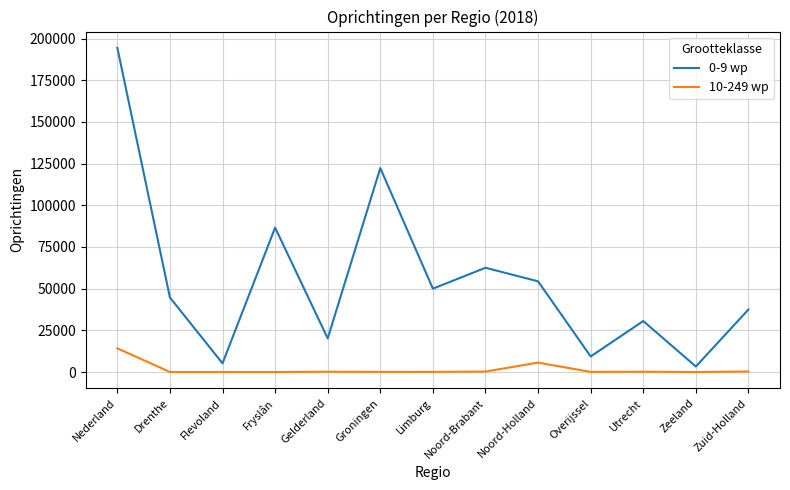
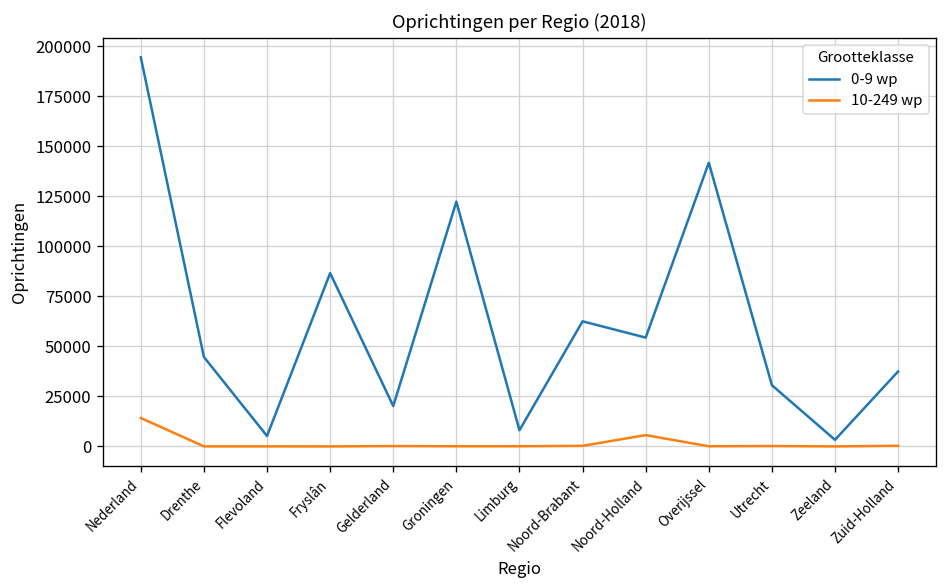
  {
    "0-9 wp": {
      "Nederland": 194000,
      "Drenthe": 45000,
      "Flevoland": 5000,
      "Fryslân": 87000,
      "Gelderland": 20000,
      "Groningen": 122000,
-     "Limburg": 50000,
+     "Limburg": 8000,
      "Noord-Brabant": 63000,
      "Noord-Holland": 54000,
-     "Overijssel": 9000,
+     "Overijssel": 142000,
      "Utrecht": 31000,
      "Zeeland": 3000,
      "Zuid-Holland": 38000
    },
    "10-249 wp": {
      "Nederland": 14000,
      "Drenthe": 0,
      "Flevoland": 0,
      "Fryslân": 0,
      "Gelderland": 0,
      "Groningen": 0,
      "Limburg": 0,
      "Noord-Brabant": 0,
      "Noord-Holland": 6000,
      "Overijssel": 0,
      "Utrecht": 0,
      "Zeeland": 0,
      "Zuid-Holland": 0
    }
  }
